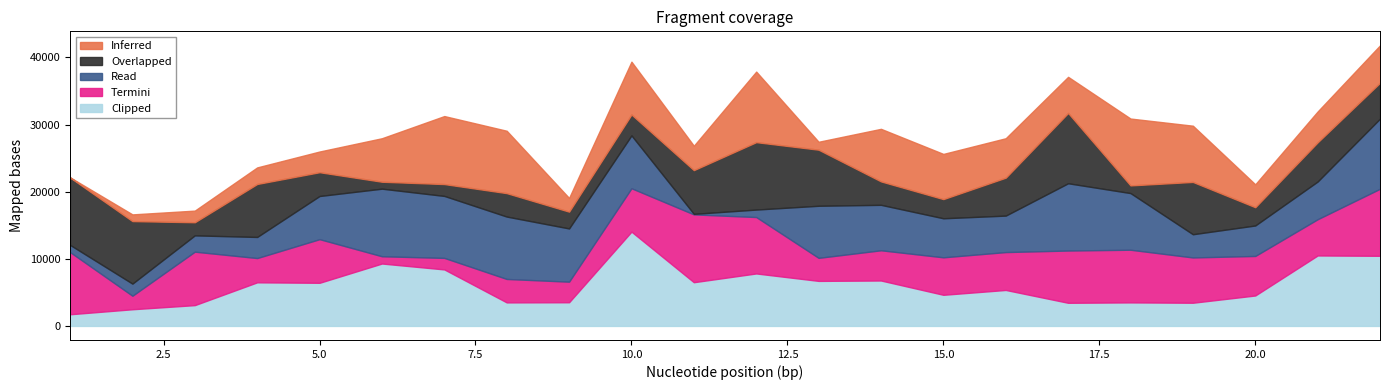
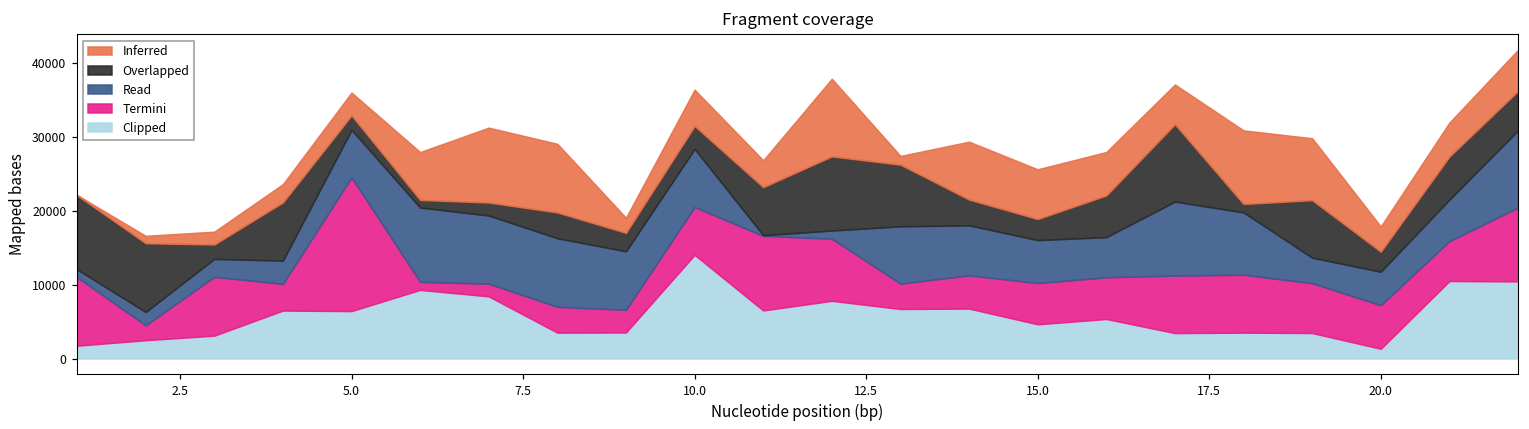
  {
    "Clipped": {
      "5.0": 6000,
      "10.0": 14000,
      "15.0": 5000,
-     "20.0": 5000
+     "20.0": 1000
    },
    "Termini": {
-     "5.0": 6000,
+     "5.0": 18000,
      "10.0": 6000,
      "15.0": 6000,
      "20.0": 6000
    },
    "Read": {
      "5.0": 6000,
      "10.0": 8000,
      "15.0": 6000,
      "20.0": 5000
    },
    "Overlapped": {
-     "5.0": 4000,
+     "5.0": 2000,
      "10.0": 3000,
      "15.0": 3000,
      "20.0": 3000
    },
    "Inferred": {
      "5.0": 3000,
-     "10.0": 8000,
+     "10.0": 5000,
      "15.0": 7000,
      "20.0": 3000
    }
  }
